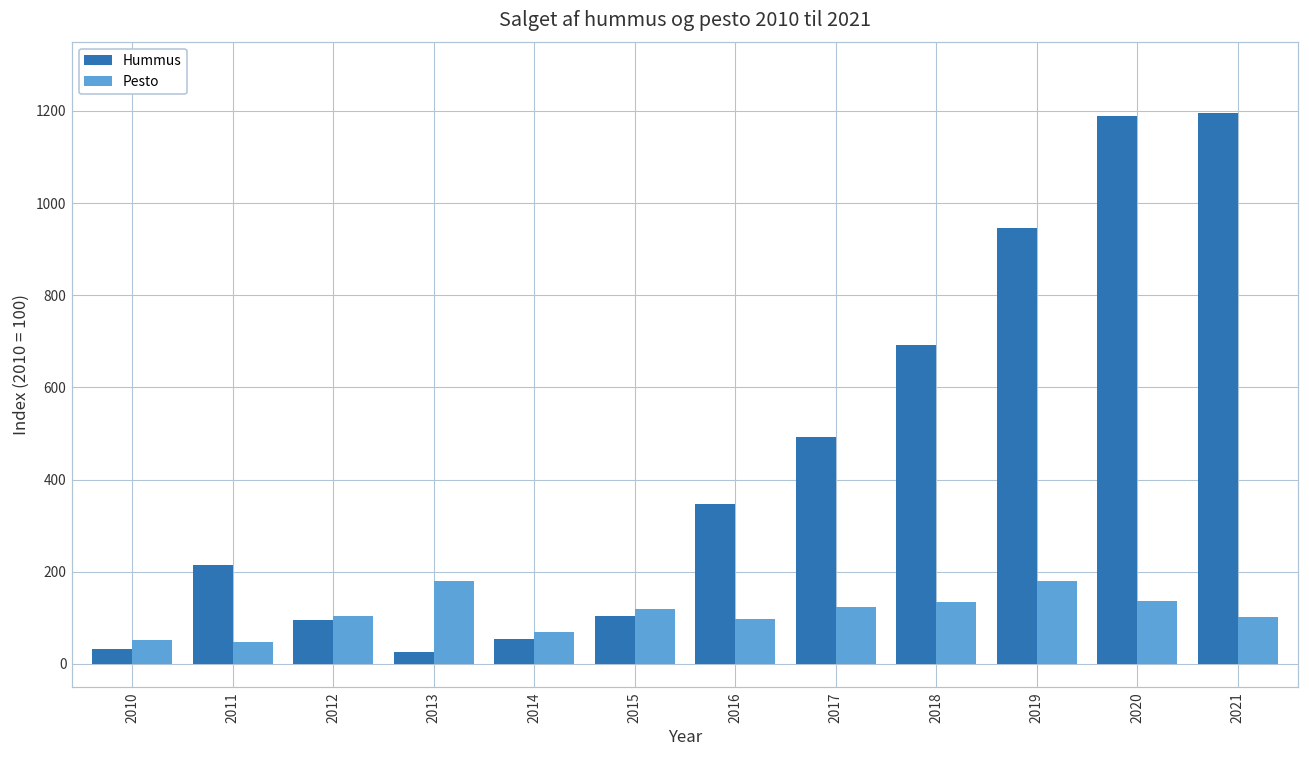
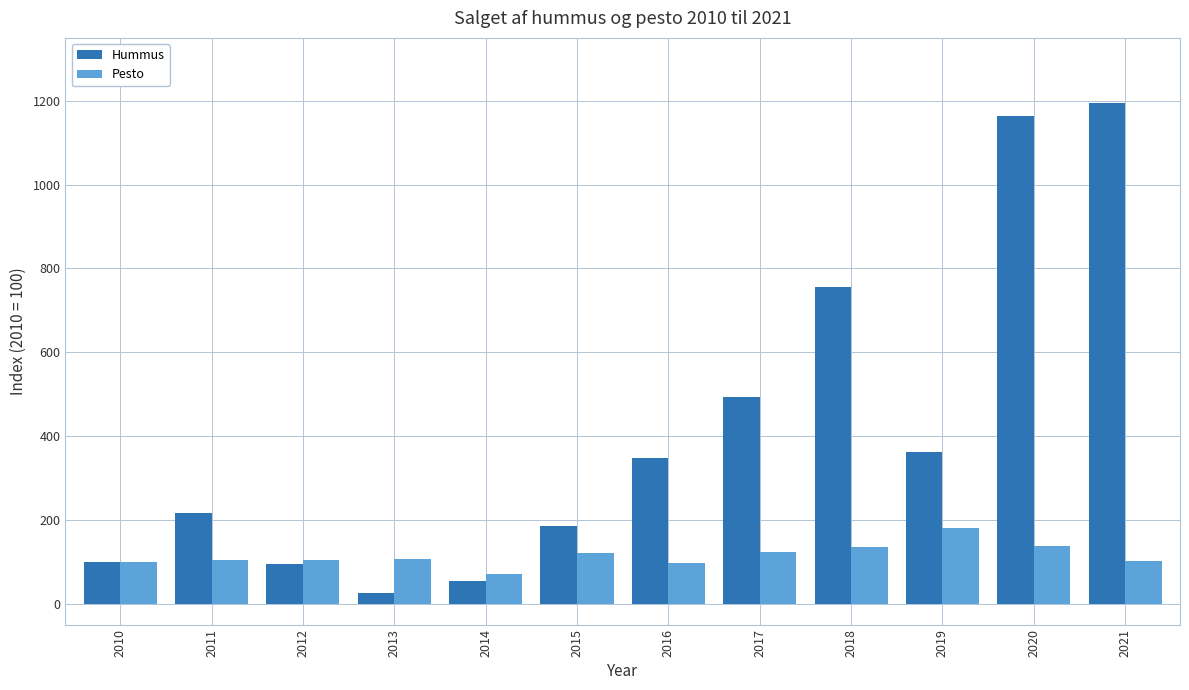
  {
    "Hummus": {
-     "2010": 30,
+     "2010": 100,
      "2011": 220,
      "2012": 100,
      "2013": 30,
      "2014": 60,
-     "2015": 100,
+     "2015": 180,
      "2016": 350,
      "2017": 490,
-     "2018": 690,
-     "2019": 950,
-     "2020": 1190,
+     "2018": 760,
+     "2019": 360,
+     "2020": 1160,
      "2021": 1190
    },
    "Pesto": {
-     "2010": 50,
-     "2011": 50,
+     "2010": 100,
+     "2011": 100,
      "2012": 100,
-     "2013": 180,
+     "2013": 110,
      "2014": 70,
      "2015": 120,
      "2016": 100,
      "2017": 120,
      "2018": 140,
      "2019": 180,
      "2020": 140,
      "2021": 100
    }
  }
